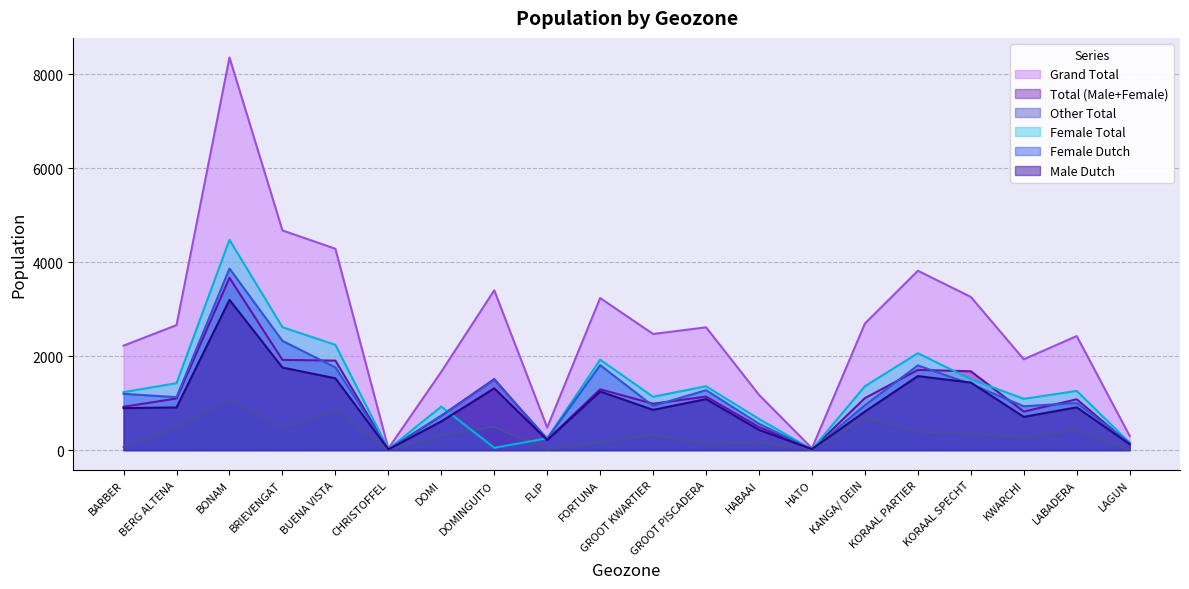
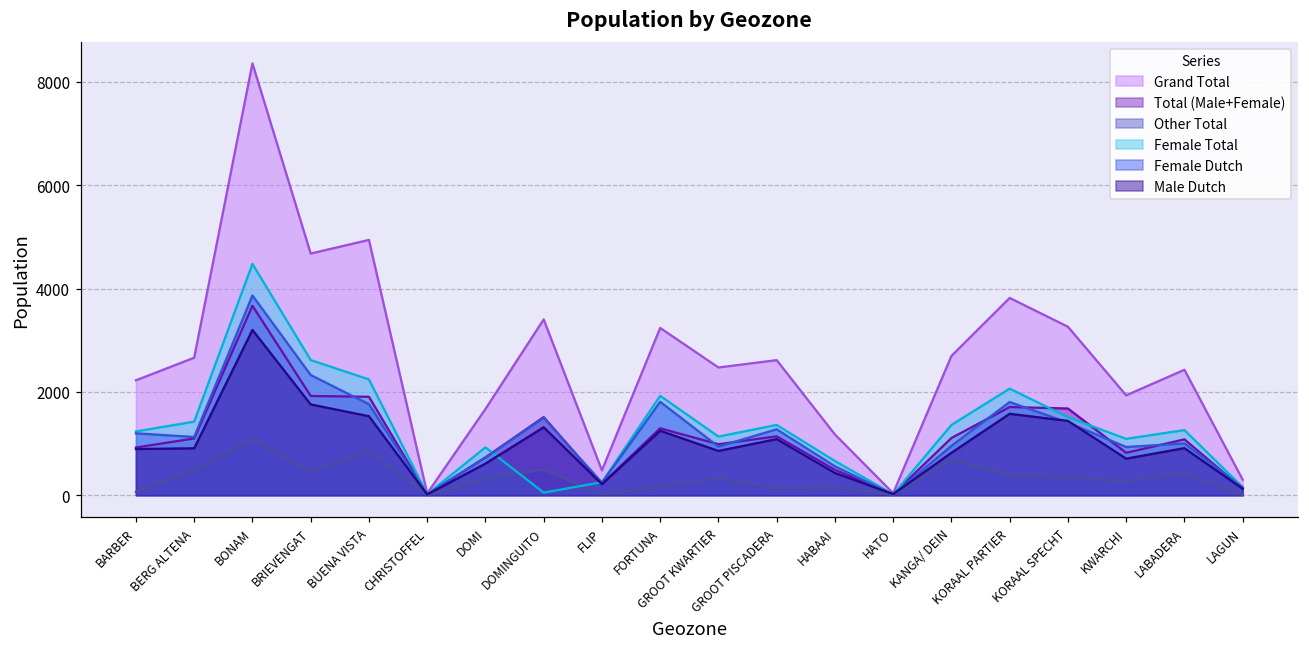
  {
    "Grand Total": {
      "BARBER": 2200,
      "BERG ALTENA": 2700,
      "BONAM": 8400,
      "BRIEVENGAT": 4700,
-     "BUENA VISTA": 4300,
+     "BUENA VISTA": 4900,
      "DOMI": 1700,
      "DOMINGUITO": 3400,
      "FLIP": 500,
      "FORTUNA": 3200,
      "GROOT KWARTIER": 2500,
      "GROOT PISCADERA": 2600,
      "HABAAI": 1200,
      "KANGA/ DEIN": 2700,
      "KORAAL PARTIER": 3800,
      "KORAAL SPECHT": 3300,
      "KWARCHI": 1900,
      "LABADERA": 2400,
      "LAGUN": 300
    },
    "Female Total": {
      "BERG ALTENA": 1400,
      "BONAM": 4500,
      "BRIEVENGAT": 2600,
      "BUENA VISTA": 2200,
      "DOMI": 900,
      "DOMINGUITO": 100,
      "FORTUNA": 1900,
      "GROOT KWARTIER": 1100,
      "GROOT PISCADERA": 1400,
      "HABAAI": 700,
      "KANGA/ DEIN": 1400,
      "KORAAL PARTIER": 2100,
      "KORAAL SPECHT": 1500,
      "KWARCHI": 1100,
      "LABADERA": 1300
    }
  }
